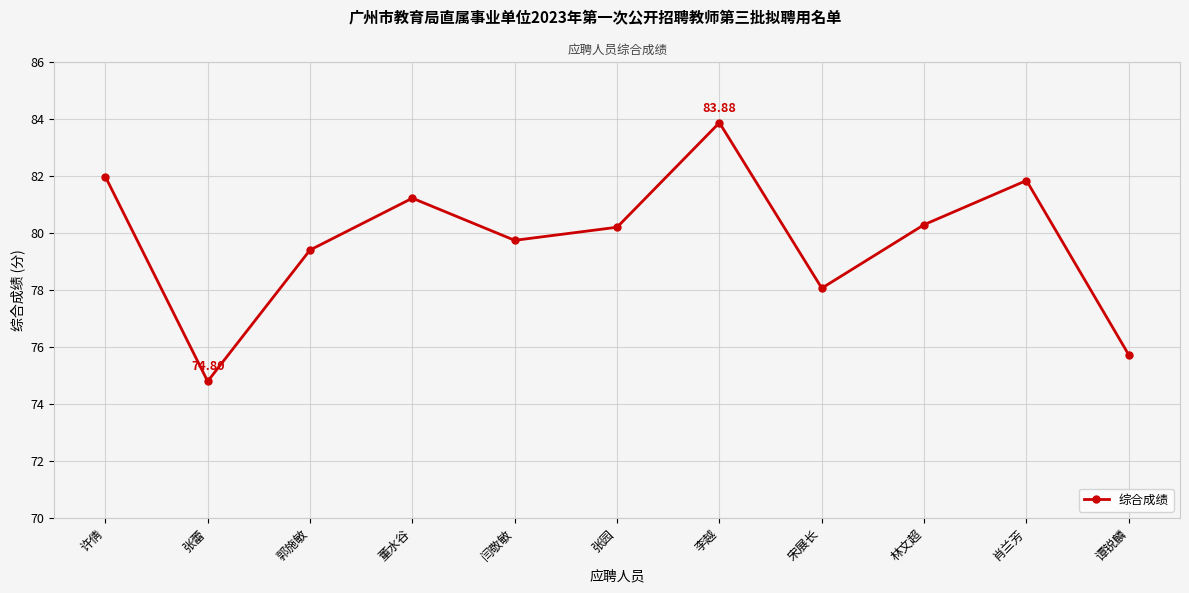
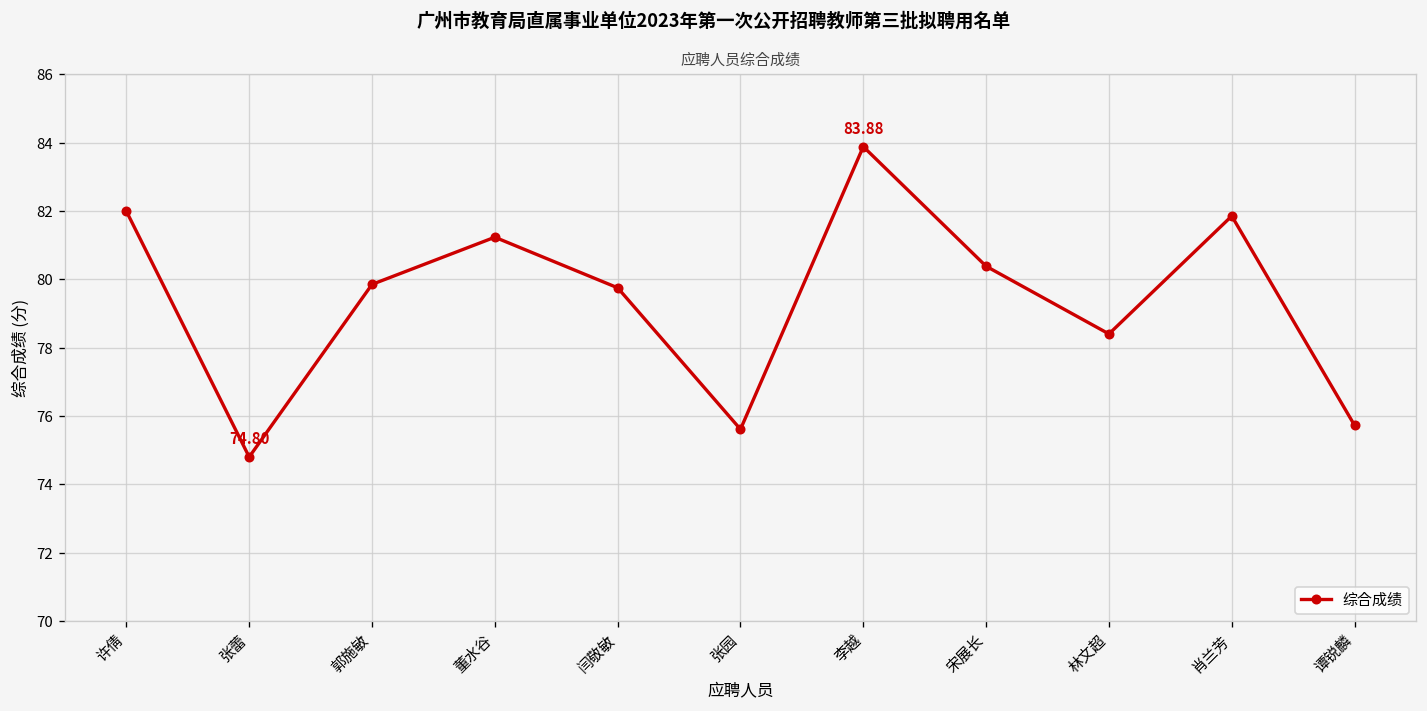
  {
    "许倩": 82.0,
-   "郭施敏": 79.4,
+   "郭施敏": 79.9,
    "董水谷": 81.2,
    "闫敬敏": 79.8,
-   "张园": 80.2,
-   "宋展长": 78.1,
-   "林文超": 80.3,
+   "张园": 75.6,
+   "宋展长": 80.4,
+   "林文超": 78.4,
    "肖兰芳": 81.9,
    "谭锐麟": 75.7
  }
